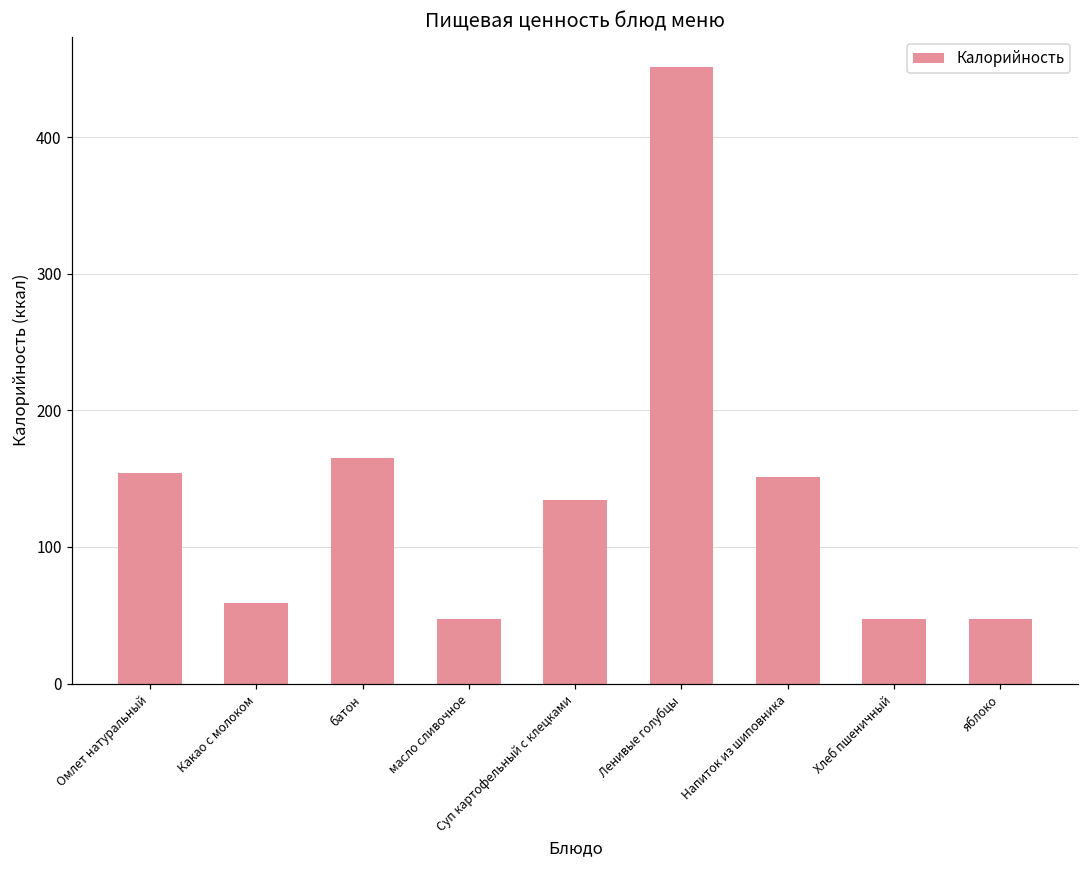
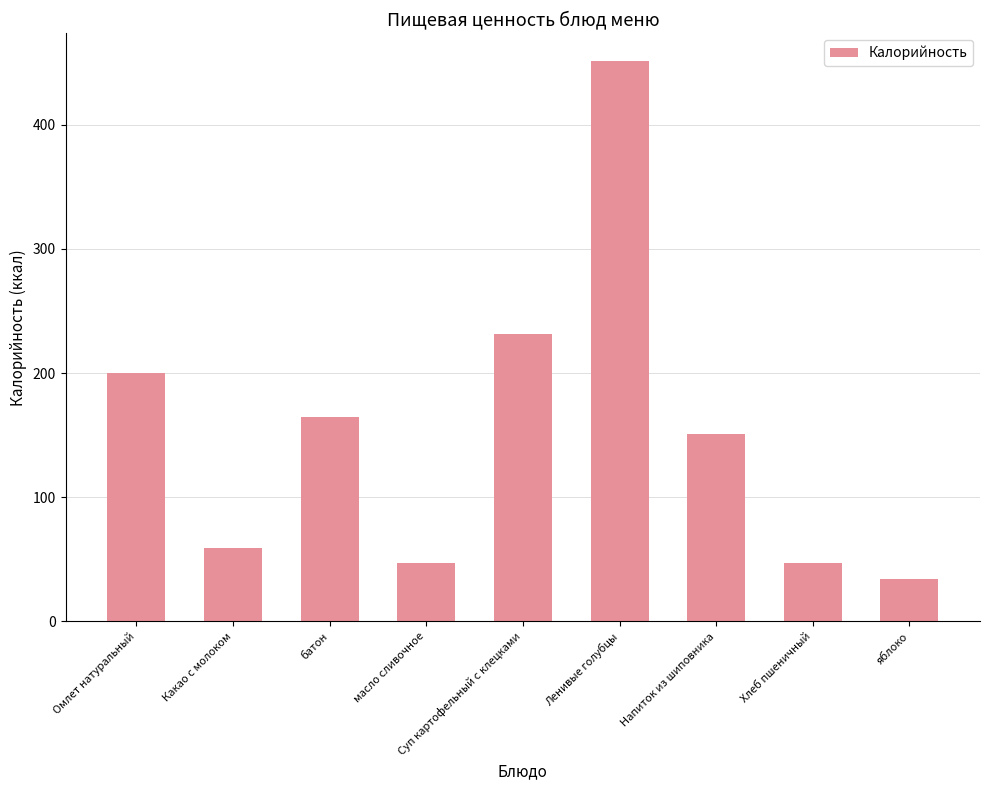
  {
-   "Омлет натуральный": 154,
+   "Омлет натуральный": 200,
    "Какао с молоком": 59,
    "батон": 165,
    "масло сливочное": 47,
-   "Суп картофельный с клецками": 135,
+   "Суп картофельный с клецками": 231,
    "Ленивые голубцы": 451,
    "Напиток из шиповника": 151,
    "Хлеб пшеничный": 47,
-   "яблоко": 47
+   "яблоко": 34
  }
